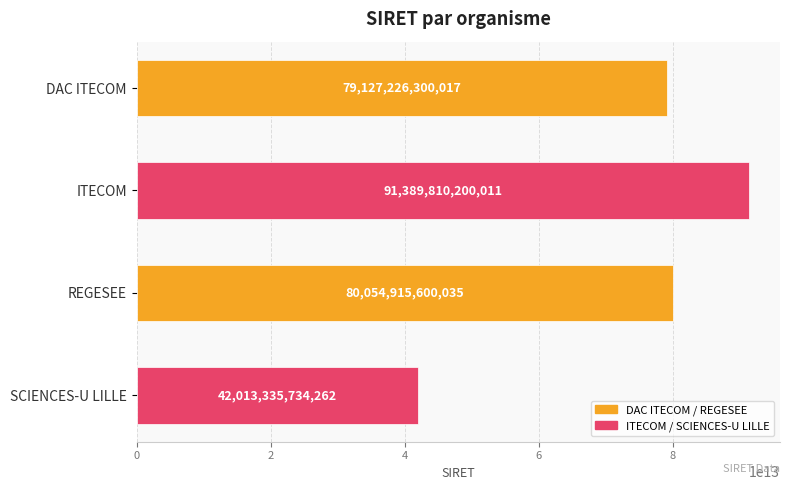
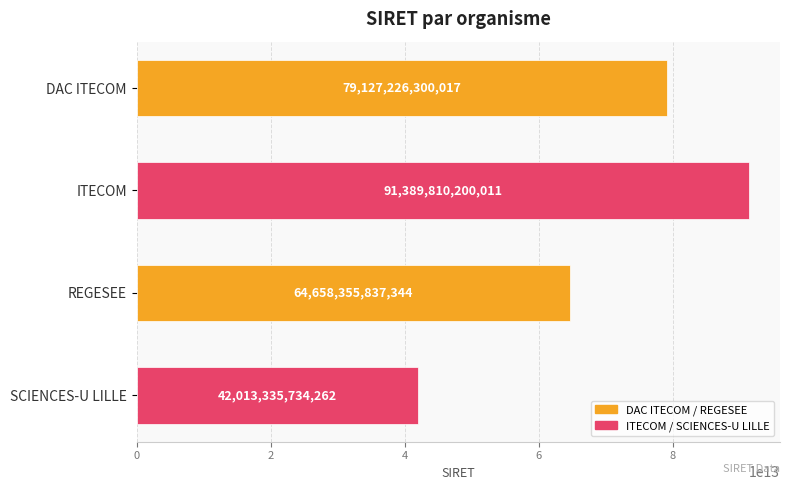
  {
    "DAC ITECOM": "79,127,226,300,017",
    "ITECOM": "91,389,810,200,011",
-   "REGESEE": "80,054,915,600,035",
+   "REGESEE": "64,658,355,837,344",
    "SCIENCES-U LILLE": "42,013,335,734,262"
  }
